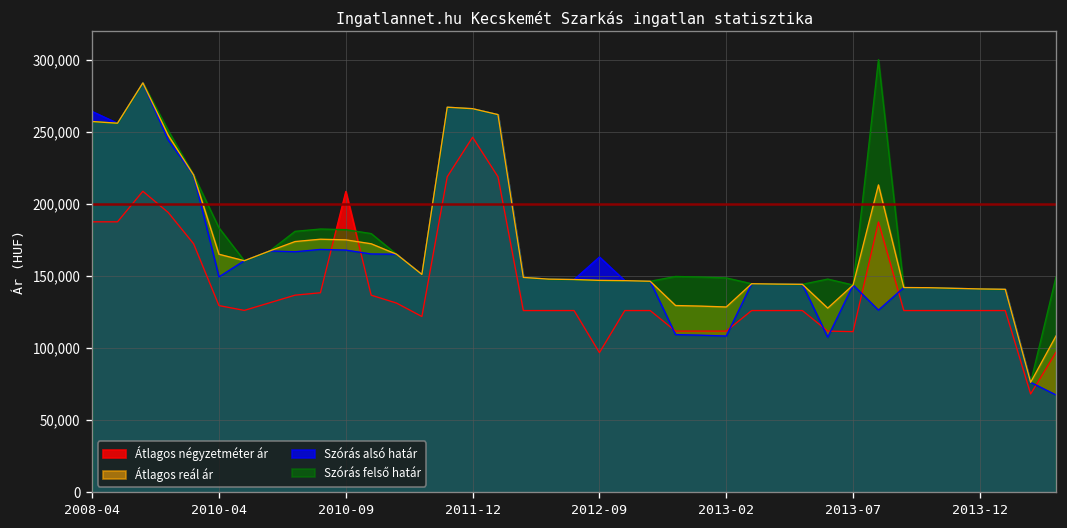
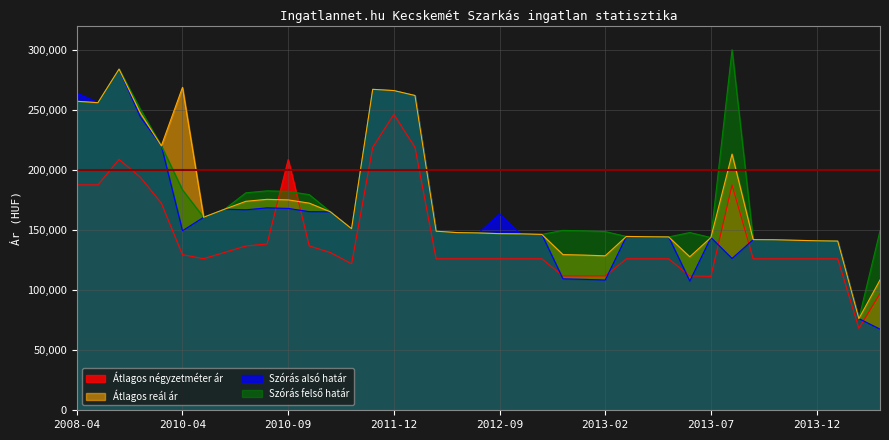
  {
    "Átlagos négyzetméter ár": {
      "2008-04": "188,000",
      "2010-04": "129,000",
      "2010-09": "209,000",
      "2011-12": "246,000",
-     "2012-09": "97,000",
+     "2012-09": "126,000",
      "2013-02": "112,000",
      "2013-07": "111,000",
      "2013-12": "126,000"
    },
    "Átlagos reál ár": {
-     "2010-04": "165,000",
+     "2010-04": "269,000",
      "2010-09": "175,000",
      "2013-02": "128,000"
    },
    "Szórás alsó határ": {
      "2008-04": "264,000",
      "2010-04": "149,000",
      "2010-09": "168,000",
      "2012-09": "163,000",
      "2013-02": "108,000"
    },
    "Szórás felső határ": {
      "2010-04": "183,000",
      "2010-09": "182,000",
      "2013-02": "149,000"
    }
  }
